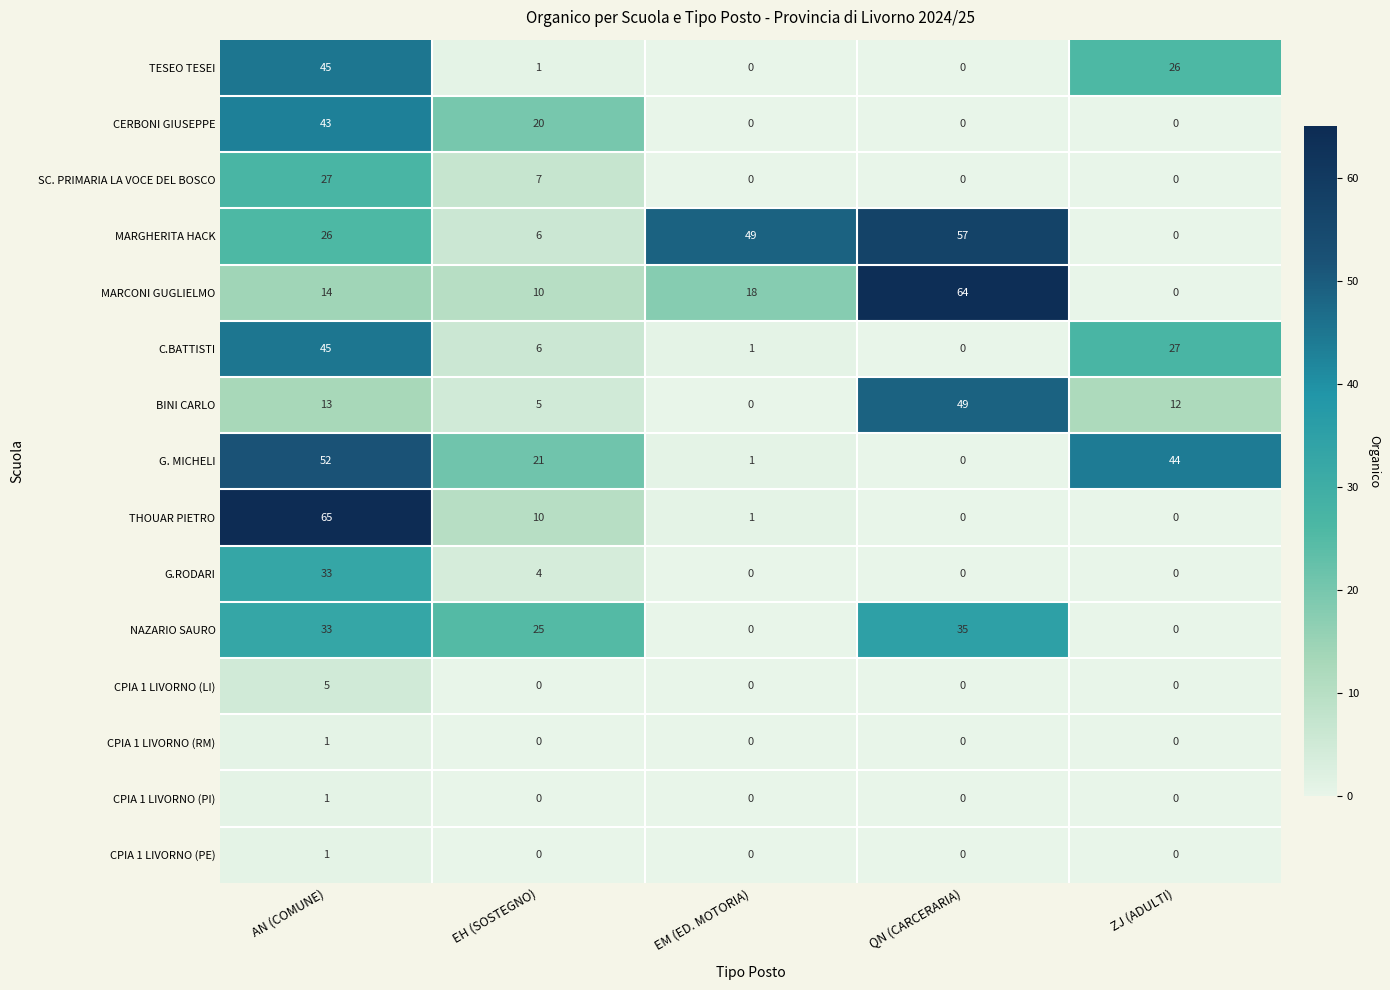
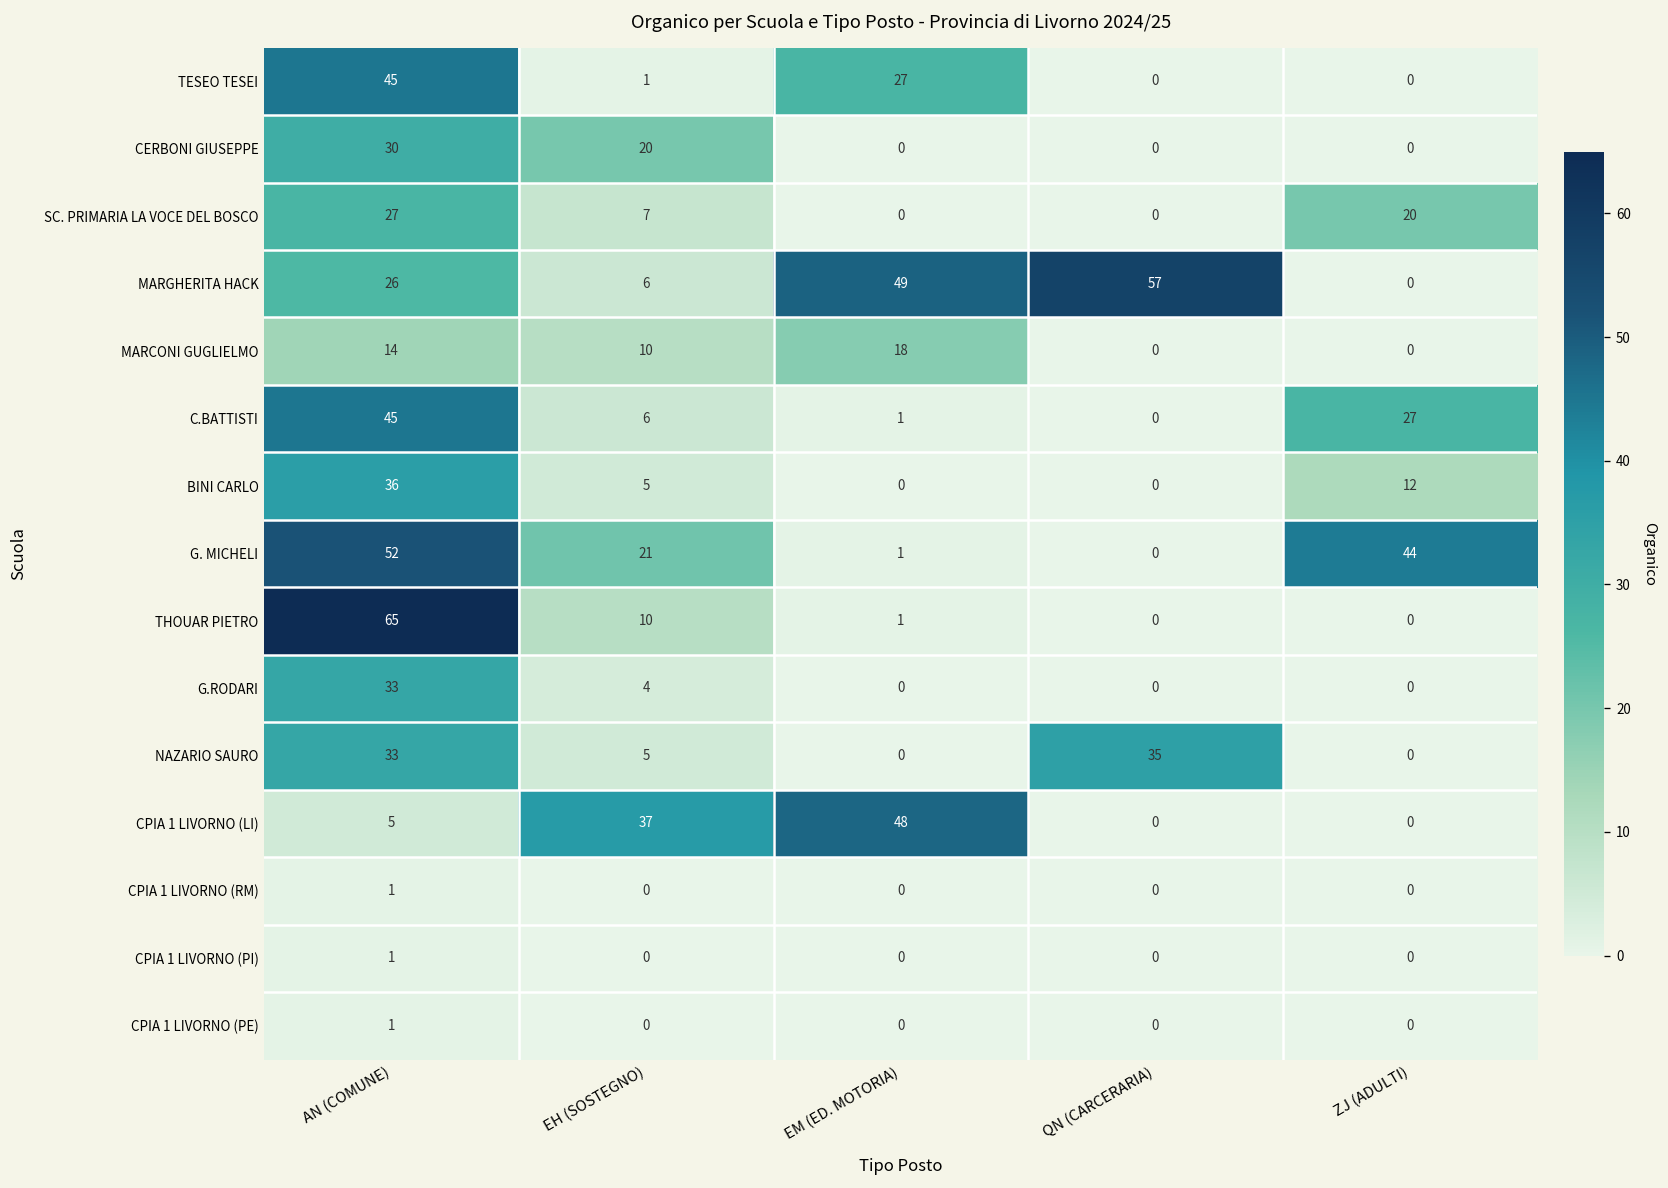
  {
    "TESEO TESEI": {
      "AN (COMUNE)": 45,
      "EH (SOSTEGNO)": 1,
-     "EM (ED. MOTORIA)": 0,
+     "EM (ED. MOTORIA)": 27,
      "QN (CARCERARIA)": 0,
-     "ZJ (ADULTI)": 26
+     "ZJ (ADULTI)": 0
    },
    "CERBONI GIUSEPPE": {
-     "AN (COMUNE)": 43,
+     "AN (COMUNE)": 30,
      "EH (SOSTEGNO)": 20,
      "EM (ED. MOTORIA)": 0,
      "QN (CARCERARIA)": 0,
      "ZJ (ADULTI)": 0
    },
    "SC. PRIMARIA LA VOCE DEL BOSCO": {
      "AN (COMUNE)": 27,
      "EH (SOSTEGNO)": 7,
      "EM (ED. MOTORIA)": 0,
      "QN (CARCERARIA)": 0,
-     "ZJ (ADULTI)": 0
+     "ZJ (ADULTI)": 20
    },
    "MARGHERITA HACK": {
      "AN (COMUNE)": 26,
      "EH (SOSTEGNO)": 6,
      "EM (ED. MOTORIA)": 49,
      "QN (CARCERARIA)": 57,
      "ZJ (ADULTI)": 0
    },
    "MARCONI GUGLIELMO": {
      "AN (COMUNE)": 14,
      "EH (SOSTEGNO)": 10,
      "EM (ED. MOTORIA)": 18,
-     "QN (CARCERARIA)": 64,
+     "QN (CARCERARIA)": 0,
      "ZJ (ADULTI)": 0
    },
    "C.BATTISTI": {
      "AN (COMUNE)": 45,
      "EH (SOSTEGNO)": 6,
      "EM (ED. MOTORIA)": 1,
      "QN (CARCERARIA)": 0,
      "ZJ (ADULTI)": 27
    },
    "BINI CARLO": {
-     "AN (COMUNE)": 13,
+     "AN (COMUNE)": 36,
      "EH (SOSTEGNO)": 5,
      "EM (ED. MOTORIA)": 0,
-     "QN (CARCERARIA)": 49,
+     "QN (CARCERARIA)": 0,
      "ZJ (ADULTI)": 12
    },
    "G. MICHELI": {
      "AN (COMUNE)": 52,
      "EH (SOSTEGNO)": 21,
      "EM (ED. MOTORIA)": 1,
      "QN (CARCERARIA)": 0,
      "ZJ (ADULTI)": 44
    },
    "THOUAR PIETRO": {
      "AN (COMUNE)": 65,
      "EH (SOSTEGNO)": 10,
      "EM (ED. MOTORIA)": 1,
      "QN (CARCERARIA)": 0,
      "ZJ (ADULTI)": 0
    },
    "G.RODARI": {
      "AN (COMUNE)": 33,
      "EH (SOSTEGNO)": 4,
      "EM (ED. MOTORIA)": 0,
      "QN (CARCERARIA)": 0,
      "ZJ (ADULTI)": 0
    },
    "NAZARIO SAURO": {
      "AN (COMUNE)": 33,
-     "EH (SOSTEGNO)": 25,
+     "EH (SOSTEGNO)": 5,
      "EM (ED. MOTORIA)": 0,
      "QN (CARCERARIA)": 35,
      "ZJ (ADULTI)": 0
    },
    "CPIA 1 LIVORNO (LI)": {
      "AN (COMUNE)": 5,
-     "EH (SOSTEGNO)": 0,
-     "EM (ED. MOTORIA)": 0,
+     "EH (SOSTEGNO)": 37,
+     "EM (ED. MOTORIA)": 48,
      "QN (CARCERARIA)": 0,
      "ZJ (ADULTI)": 0
    },
    "CPIA 1 LIVORNO (RM)": {
      "AN (COMUNE)": 1,
      "EH (SOSTEGNO)": 0,
      "EM (ED. MOTORIA)": 0,
      "QN (CARCERARIA)": 0,
      "ZJ (ADULTI)": 0
    },
    "CPIA 1 LIVORNO (PI)": {
      "AN (COMUNE)": 1,
      "EH (SOSTEGNO)": 0,
      "EM (ED. MOTORIA)": 0,
      "QN (CARCERARIA)": 0,
      "ZJ (ADULTI)": 0
    },
    "CPIA 1 LIVORNO (PE)": {
      "AN (COMUNE)": 1,
      "EH (SOSTEGNO)": 0,
      "EM (ED. MOTORIA)": 0,
      "QN (CARCERARIA)": 0,
      "ZJ (ADULTI)": 0
    }
  }
